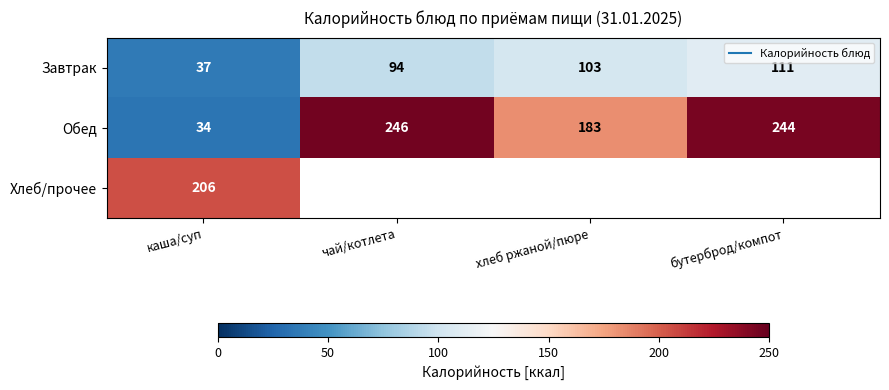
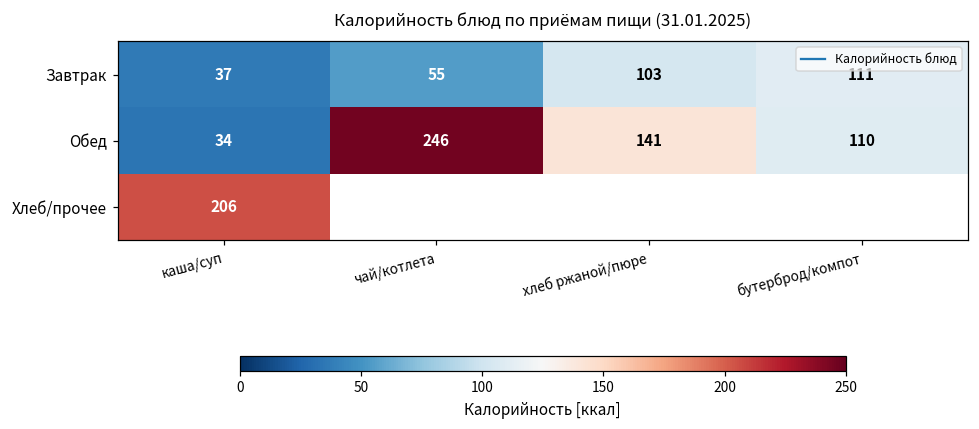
  {
    "Завтрак": {
      "каша/суп": 37,
-     "чай/котлета": 94,
+     "чай/котлета": 55,
      "хлеб ржаной/пюре": 103
    },
    "Обед": {
      "каша/суп": 34,
      "чай/котлета": 246,
-     "хлеб ржаной/пюре": 183,
-     "бутерброд/компот": 244
+     "хлеб ржаной/пюре": 141,
+     "бутерброд/компот": 110
    },
    "Хлеб/прочее": {
      "каша/суп": 206
    }
  }
